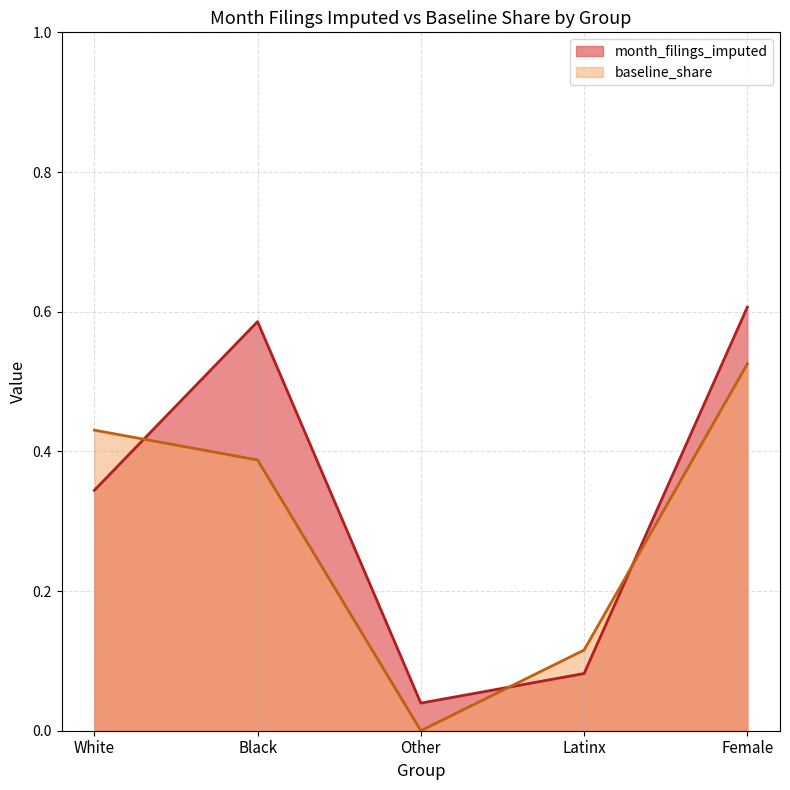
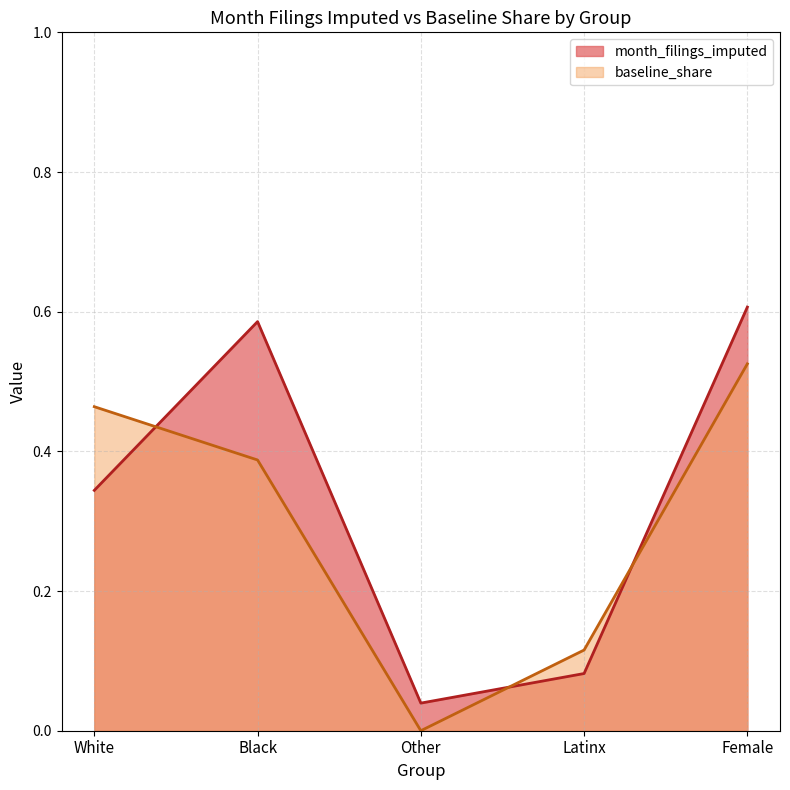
  {
    "month_filings_imputed": {
      "White": 0.34,
      "Black": 0.59,
      "Other": 0.04,
      "Latinx": 0.08,
      "Female": 0.61
    },
    "baseline_share": {
-     "White": 0.43,
+     "White": 0.46,
      "Black": 0.39,
      "Other": 0.00,
      "Latinx": 0.12,
      "Female": 0.53
    }
  }
